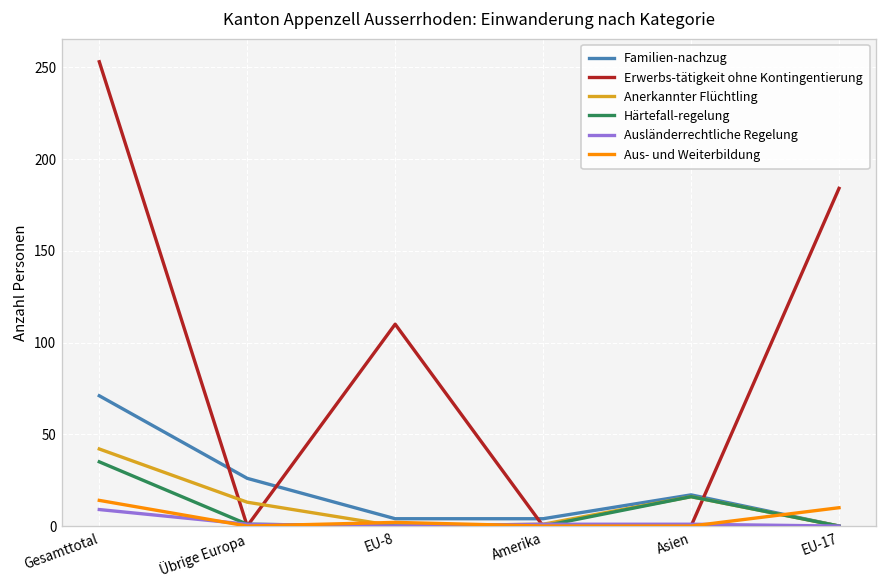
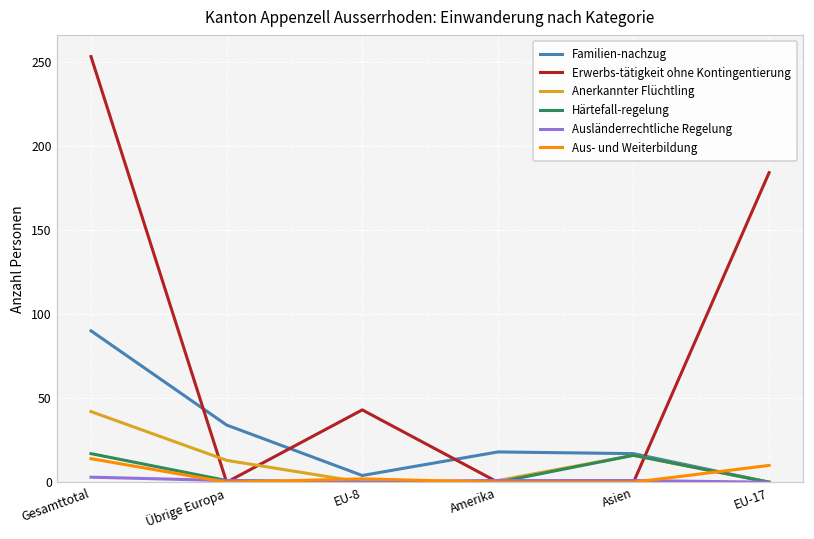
  {
    "Familien-nachzug": {
-     "Gesamttotal": 71,
-     "Übrige Europa": 26,
+     "Gesamttotal": 90,
+     "Übrige Europa": 34,
      "EU-8": 4,
-     "Amerika": 4
+     "Amerika": 18
    },
    "Erwerbs-tätigkeit ohne Kontingentierung": {
      "Gesamttotal": 253,
-     "EU-8": 110,
+     "EU-8": 43,
      "EU-17": 184
    },
    "Härtefall-regelung": {
-     "Gesamttotal": 35
+     "Gesamttotal": 17
    },
    "Ausländerrechtliche Regelung": {
-     "Gesamttotal": 9
+     "Gesamttotal": 3
    }
  }
